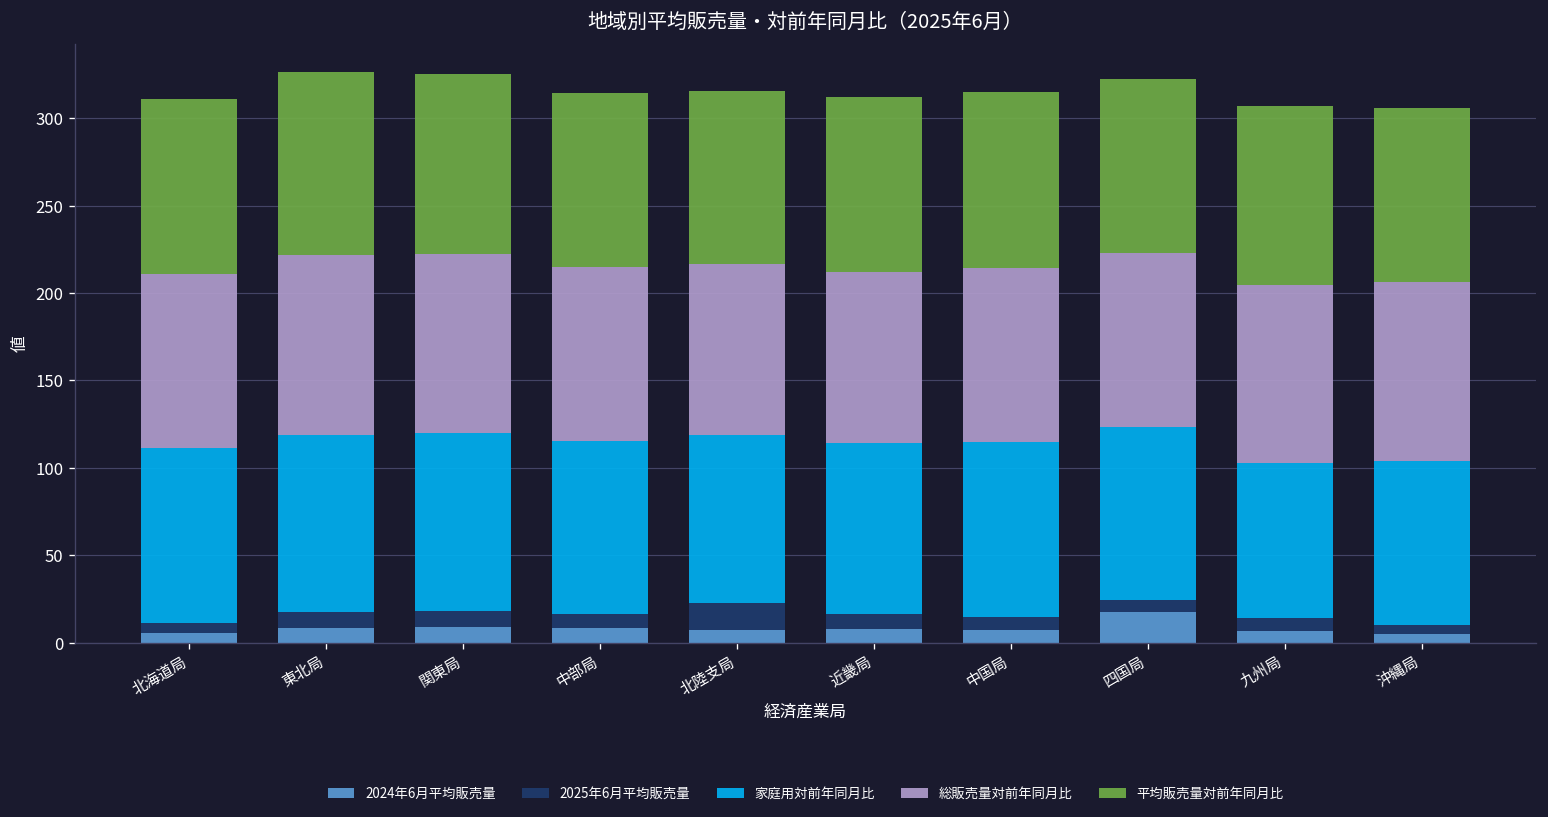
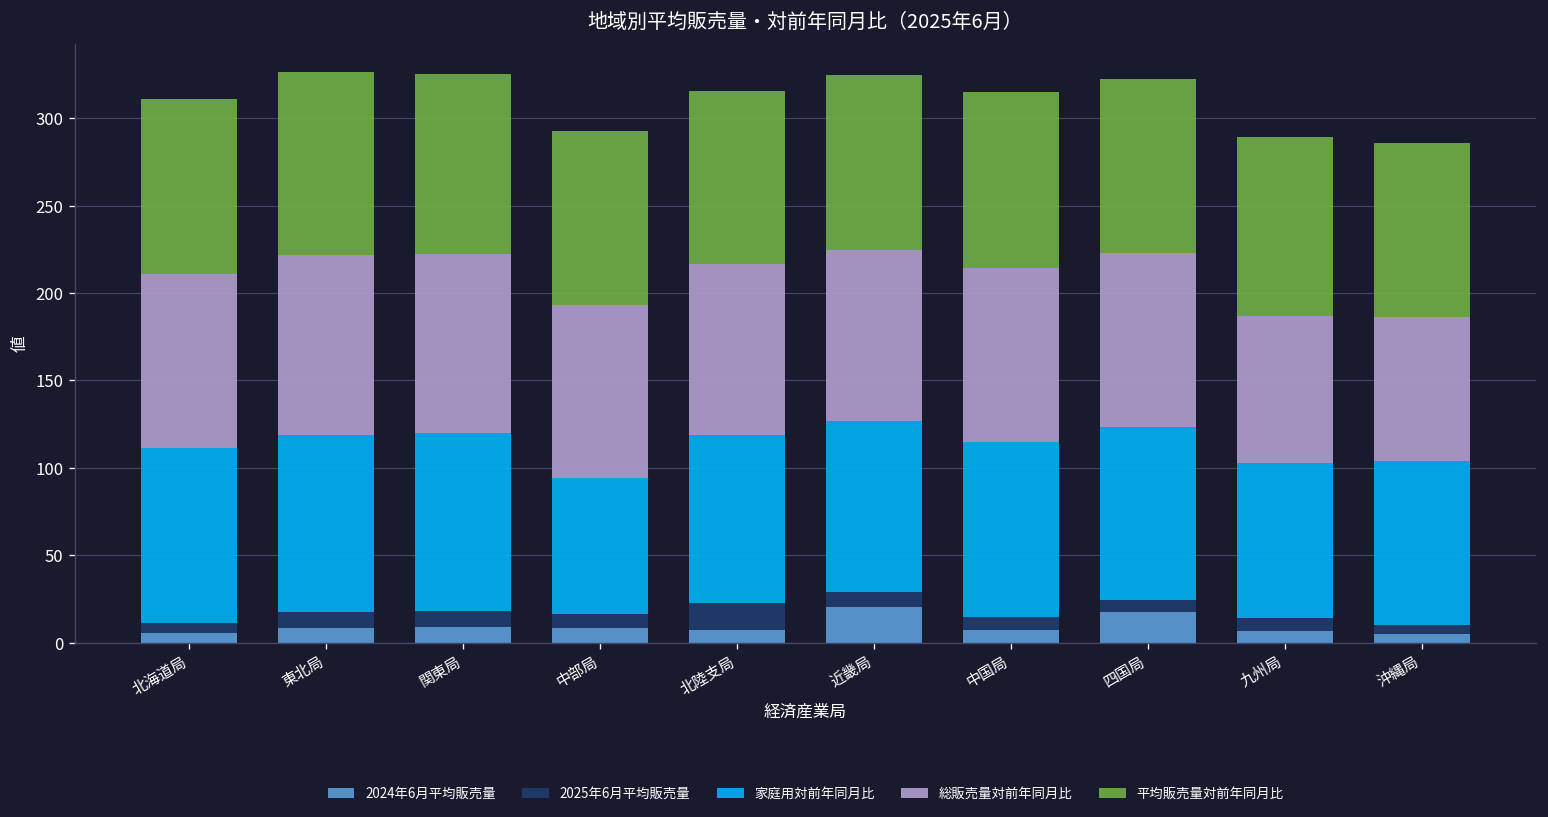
  {
    "2024年6月平均販売量": {
      "北海道局": 6,
      "東北局": 9,
      "関東局": 9,
      "中部局": 8,
      "北陸支局": 7,
-     "近畿局": 8,
+     "近畿局": 21,
      "中国局": 8,
      "四国局": 18,
      "九州局": 7,
      "沖縄局": 5
    },
    "2025年6月平均販売量": {
      "北海道局": 6,
      "東北局": 9,
      "関東局": 9,
      "中部局": 8,
      "北陸支局": 16,
      "近畿局": 8,
      "中国局": 8,
      "四国局": 7,
      "九州局": 7,
      "沖縄局": 5
    },
    "家庭用対前年同月比": {
      "北海道局": 100,
      "東北局": 101,
      "関東局": 102,
-     "中部局": 99,
+     "中部局": 77,
      "北陸支局": 96,
      "近畿局": 98,
      "中国局": 100,
      "四国局": 99,
      "九州局": 89,
      "沖縄局": 93
    },
    "総販売量対前年同月比": {
      "北海道局": 99,
      "東北局": 103,
      "関東局": 102,
      "中部局": 99,
      "北陸支局": 98,
      "近畿局": 98,
      "中国局": 100,
      "四国局": 99,
-     "九州局": 102,
-     "沖縄局": 103
+     "九州局": 84,
+     "沖縄局": 83
    },
    "平均販売量対前年同月比": {
      "北海道局": 100,
      "東北局": 104,
      "関東局": 103,
      "中部局": 100,
      "北陸支局": 99,
      "近畿局": 100,
      "中国局": 100,
      "四国局": 100,
      "九州局": 102,
      "沖縄局": 99
    }
  }
